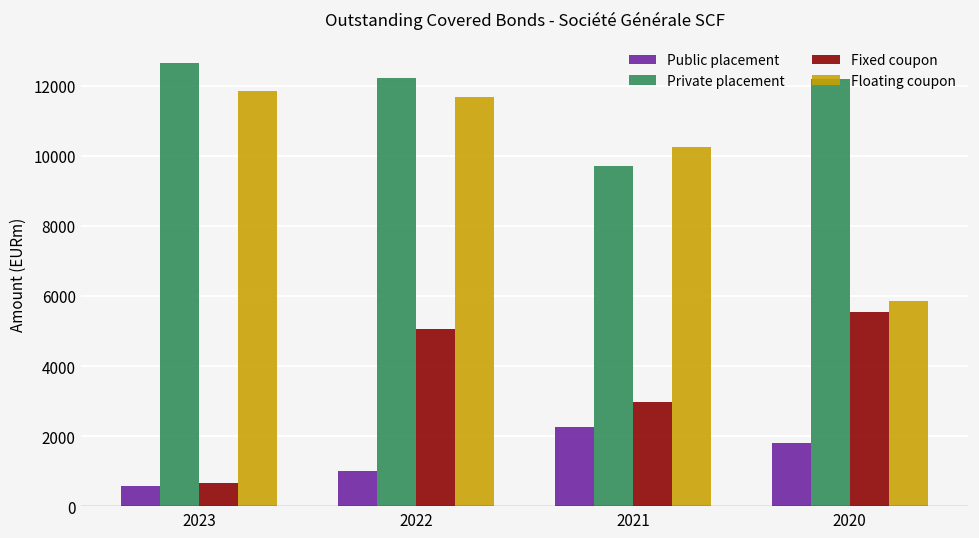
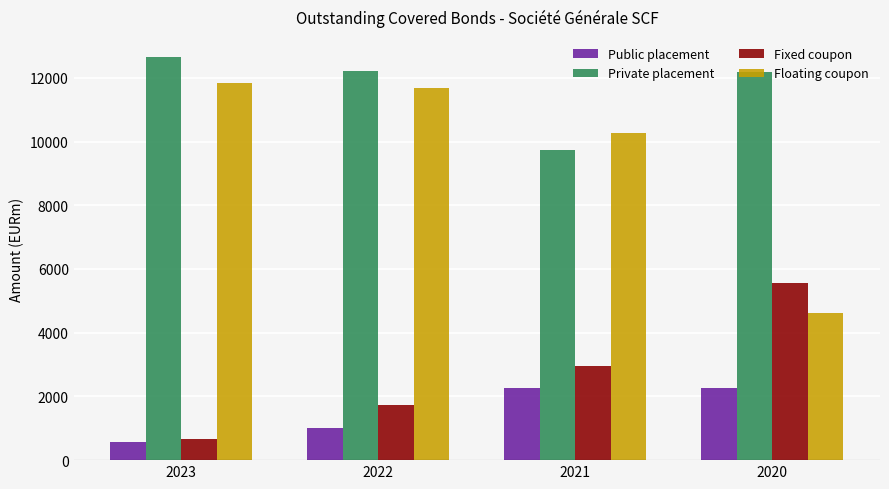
  {
    "Public placement": {
      "2023": 600,
      "2022": 1000,
      "2021": 2300,
-     "2020": 1800
+     "2020": 2300
    },
    "Private placement": {
      "2023": 12700,
      "2022": 12200,
      "2021": 9700,
      "2020": 12200
    },
    "Fixed coupon": {
      "2023": 700,
-     "2022": 5100,
+     "2022": 1700,
      "2021": 3000,
      "2020": 5600
    },
    "Floating coupon": {
      "2023": 11900,
      "2022": 11700,
      "2021": 10300,
-     "2020": 5900
+     "2020": 4600
    }
  }
